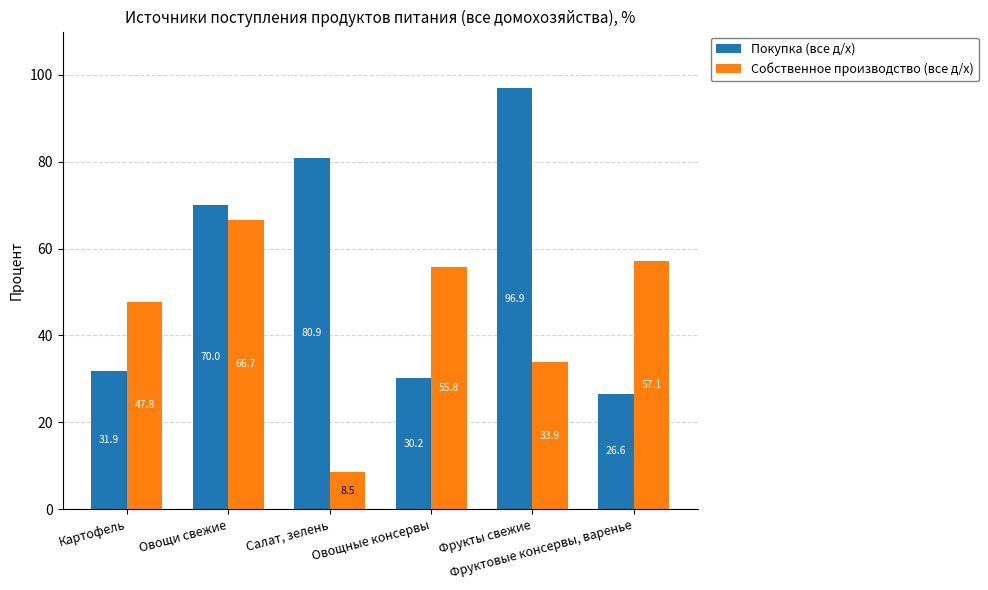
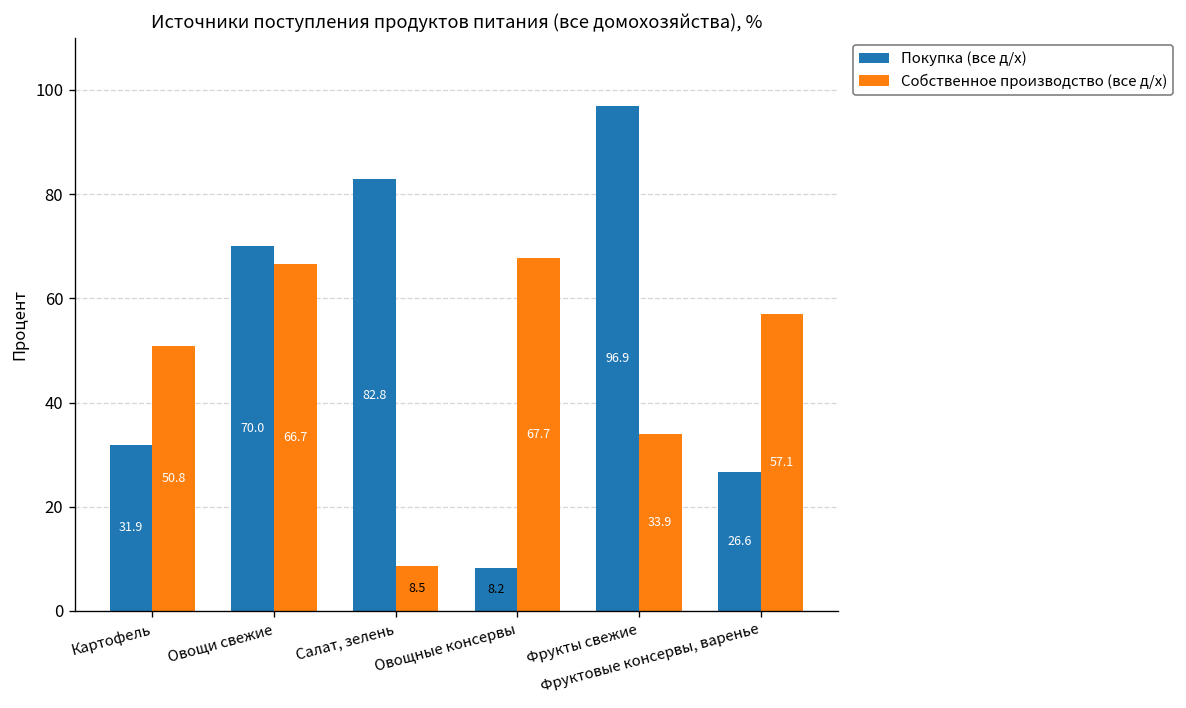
  {
    "Покупка (все д/х)": {
      "Картофель": 31.9,
      "Овощи свежие": 70.0,
-     "Салат, зелень": 80.9,
-     "Овощные консервы": 30.2,
+     "Салат, зелень": 82.8,
+     "Овощные консервы": 8.2,
      "Фрукты свежие": 96.9,
      "Фруктовые консервы, варенье": 26.6
    },
    "Собственное производство (все д/х)": {
-     "Картофель": 47.8,
+     "Картофель": 50.8,
      "Овощи свежие": 66.7,
      "Салат, зелень": 8.5,
-     "Овощные консервы": 55.8,
+     "Овощные консервы": 67.7,
      "Фрукты свежие": 33.9,
      "Фруктовые консервы, варенье": 57.1
    }
  }
